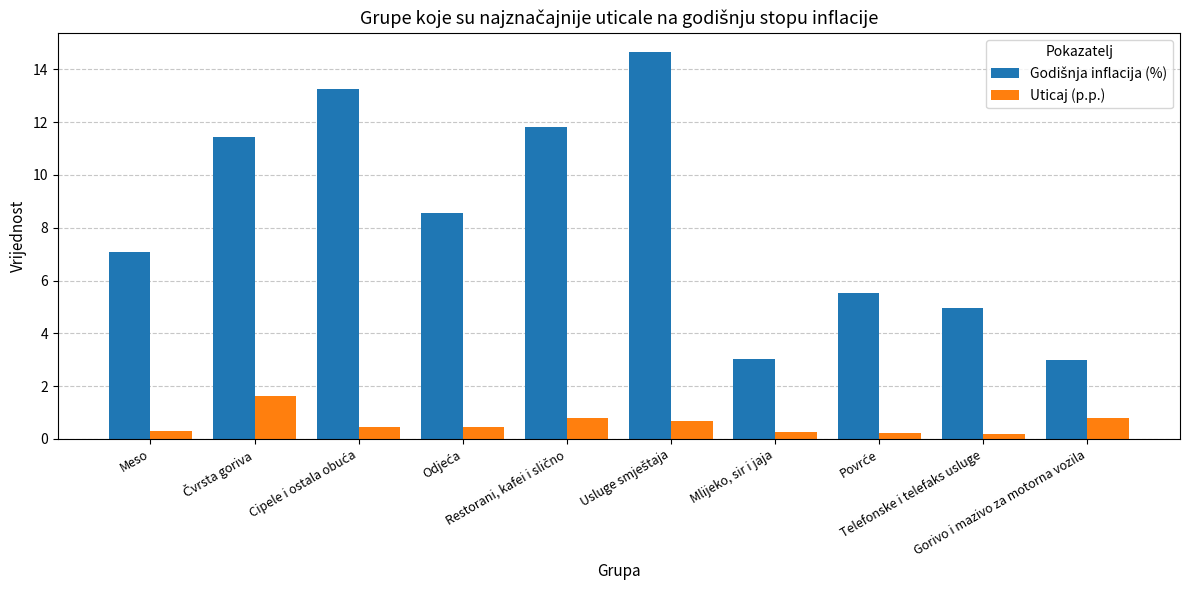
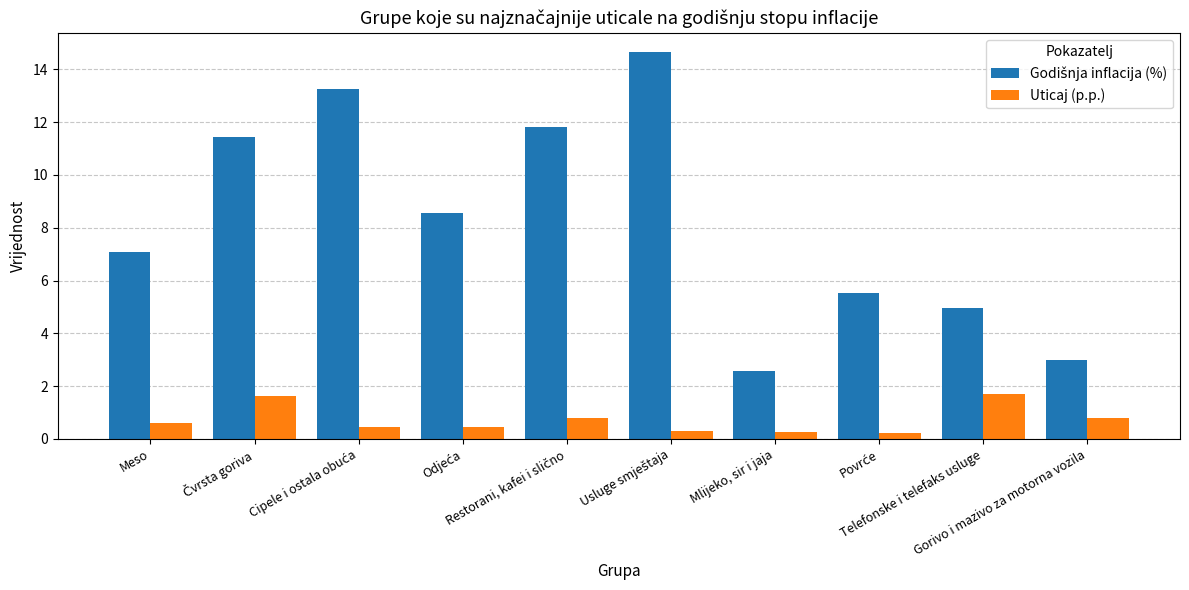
  {
    "Godišnja inflacija (%)": {
      "Meso": 7.1,
      "Čvrsta goriva": 11.4,
      "Cipele i ostala obuća": 13.3,
      "Odjeća": 8.6,
      "Restorani, kafei i slično": 11.8,
      "Usluge smještaja": 14.7,
-     "Mlijeko, sir i jaja": 3.0,
+     "Mlijeko, sir i jaja": 2.6,
      "Povrće": 5.5,
      "Telefonske i telefaks usluge": 5.0,
      "Gorivo i mazivo za motorna vozila": 3.0
    },
    "Uticaj (p.p.)": {
-     "Meso": 0.3,
+     "Meso": 0.6,
      "Čvrsta goriva": 1.6,
      "Cipele i ostala obuća": 0.5,
      "Odjeća": 0.4,
      "Restorani, kafei i slično": 0.8,
-     "Usluge smještaja": 0.7,
+     "Usluge smještaja": 0.3,
      "Mlijeko, sir i jaja": 0.3,
      "Povrće": 0.2,
-     "Telefonske i telefaks usluge": 0.2,
+     "Telefonske i telefaks usluge": 1.7,
      "Gorivo i mazivo za motorna vozila": 0.8
    }
  }
